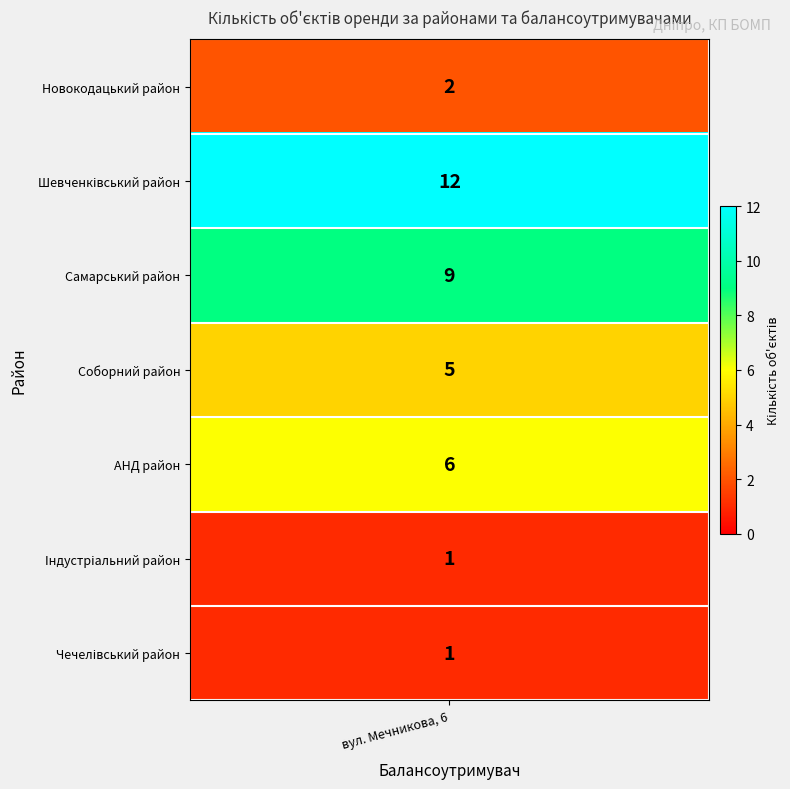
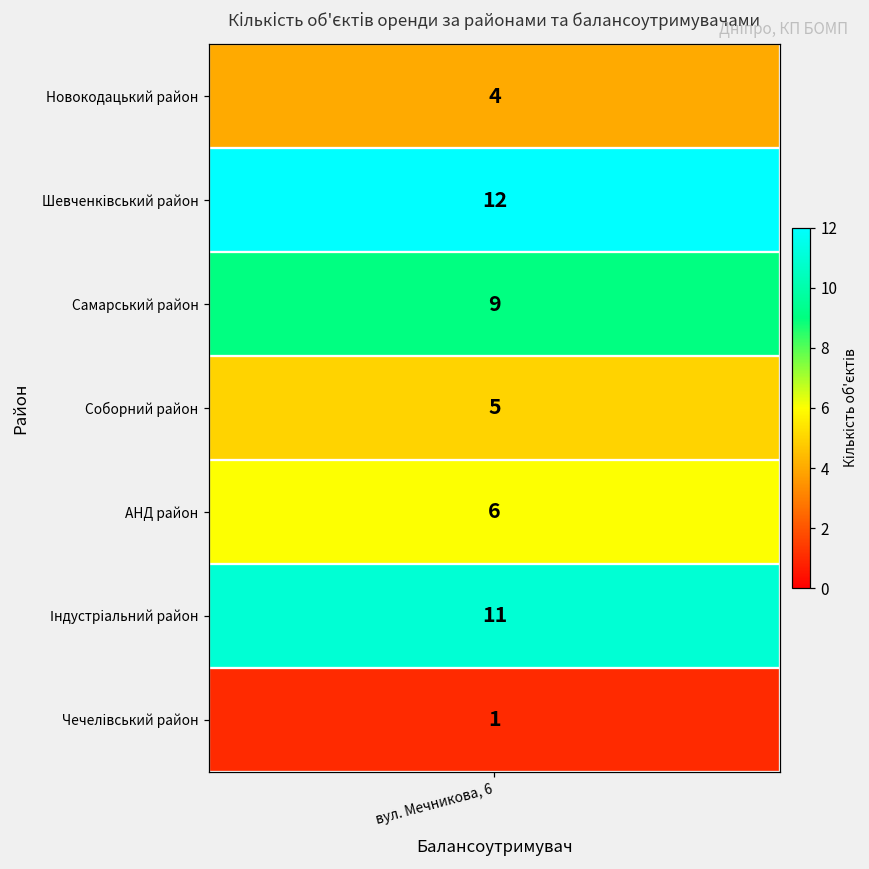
  {
    "Новокодацький район": {
-     "вул. Мечникова, 6": 2
+     "вул. Мечникова, 6": 4
    },
    "Шевченківський район": {
      "вул. Мечникова, 6": 12
    },
    "Самарський район": {
      "вул. Мечникова, 6": 9
    },
    "Соборний район": {
      "вул. Мечникова, 6": 5
    },
    "АНД район": {
      "вул. Мечникова, 6": 6
    },
    "Індустріальний район": {
-     "вул. Мечникова, 6": 1
+     "вул. Мечникова, 6": 11
    },
    "Чечелівський район": {
      "вул. Мечникова, 6": 1
    }
  }
